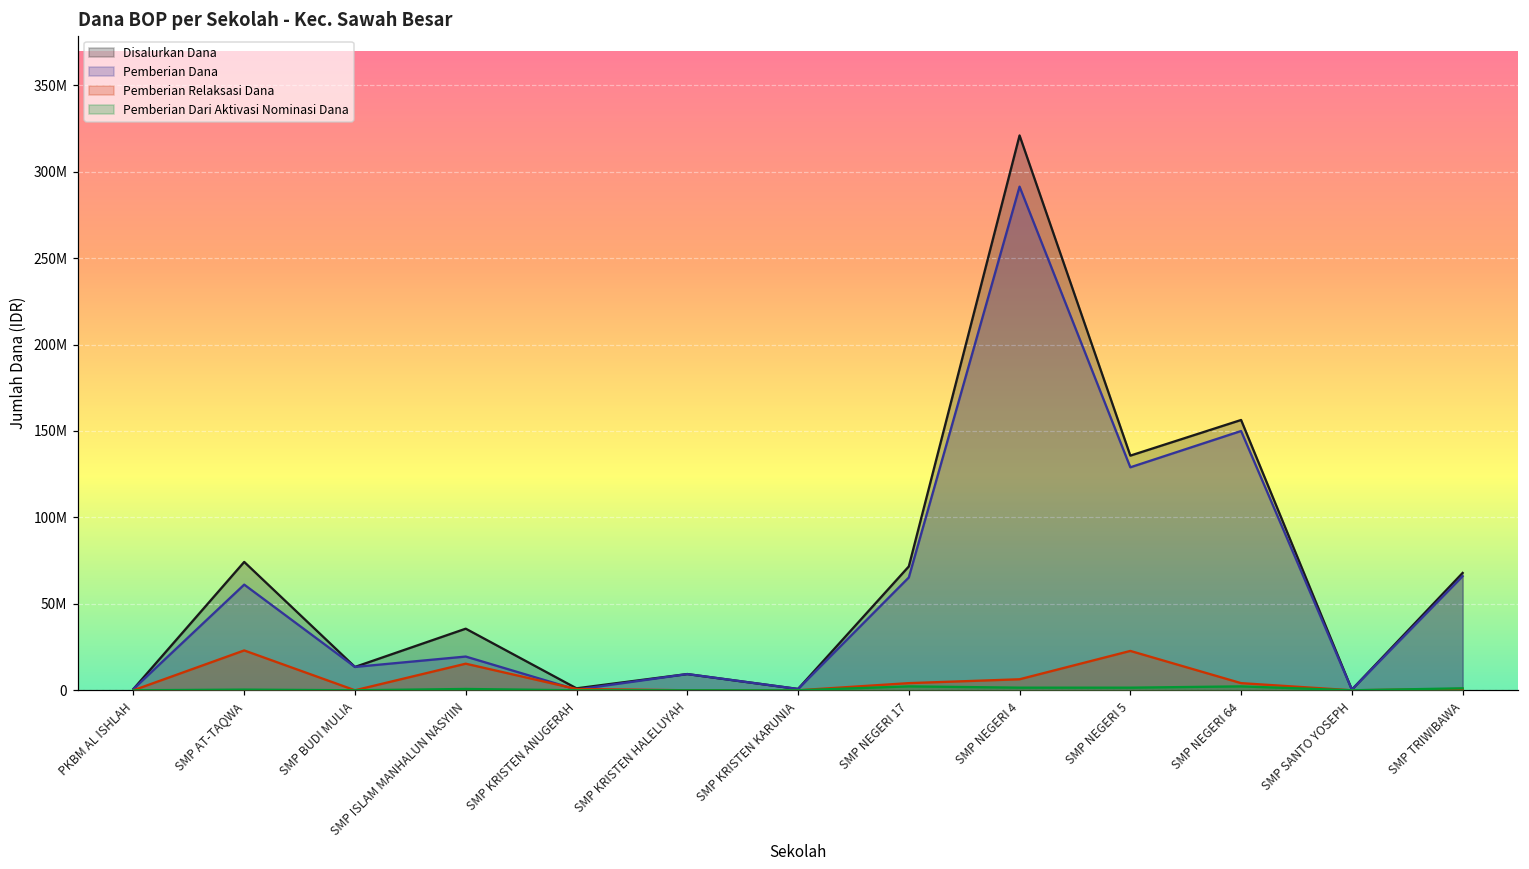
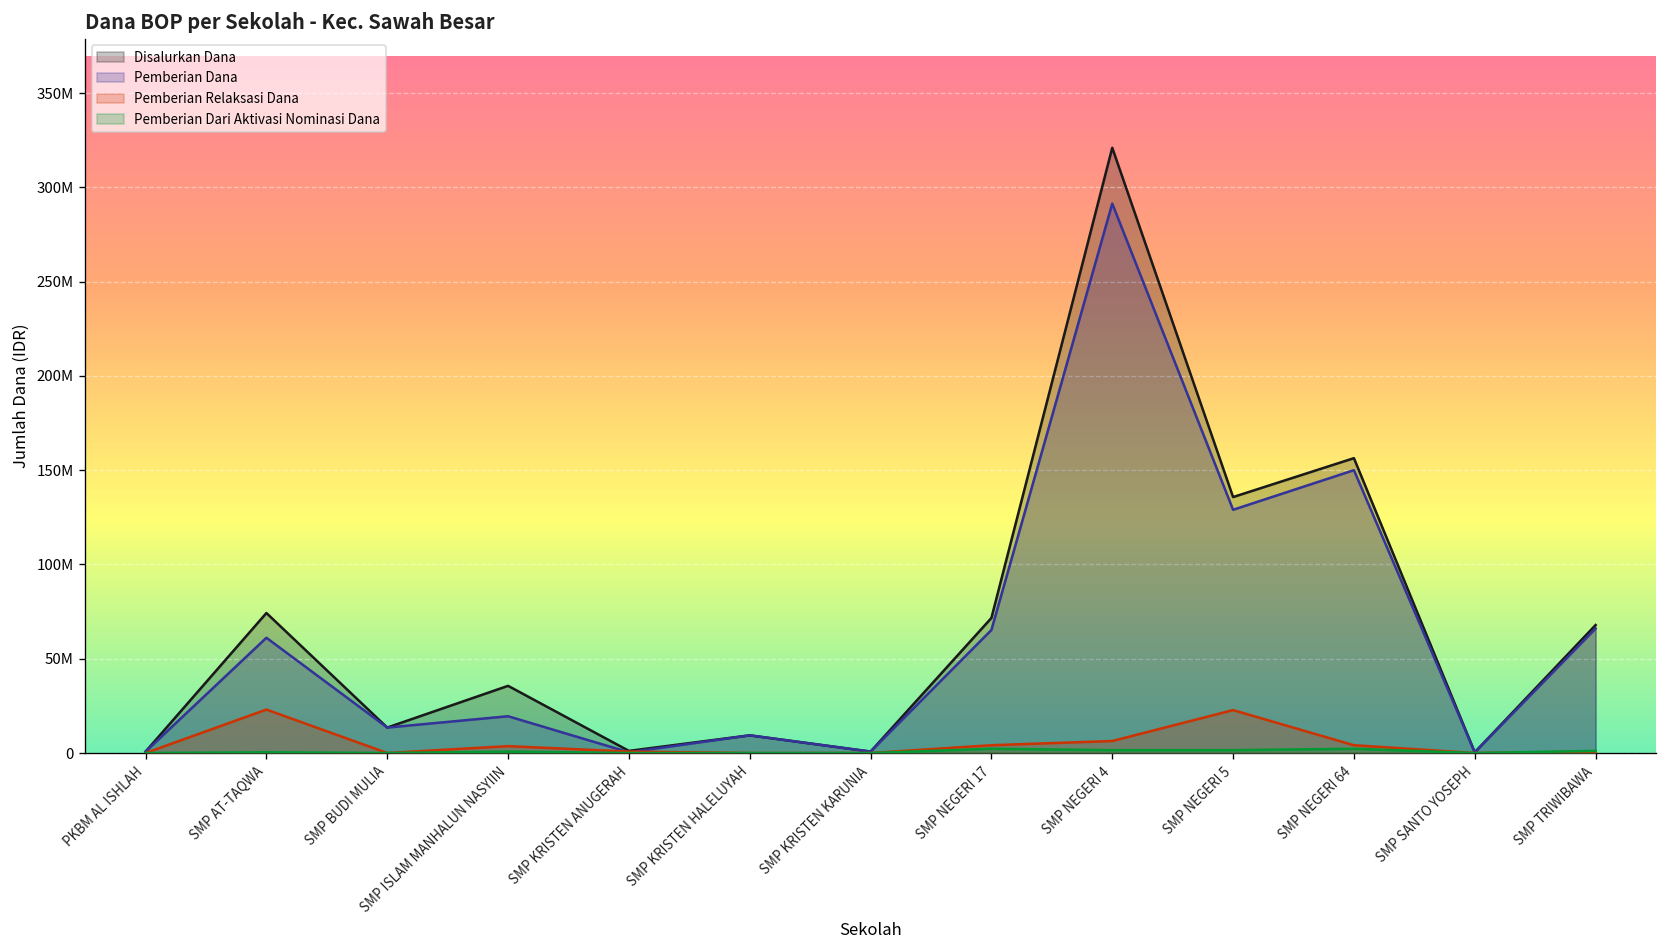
  {
    "Pemberian Relaksasi Dana": {
      "SMP AT-TAQWA": 23000000,
-     "SMP ISLAM MANHALUN NASYIIN": 15000000,
+     "SMP ISLAM MANHALUN NASYIIN": 4000000,
      "SMP NEGERI 17": 4000000,
      "SMP NEGERI 4": 6000000,
      "SMP NEGERI 5": 23000000,
      "SMP NEGERI 64": 4000000
    }
  }
